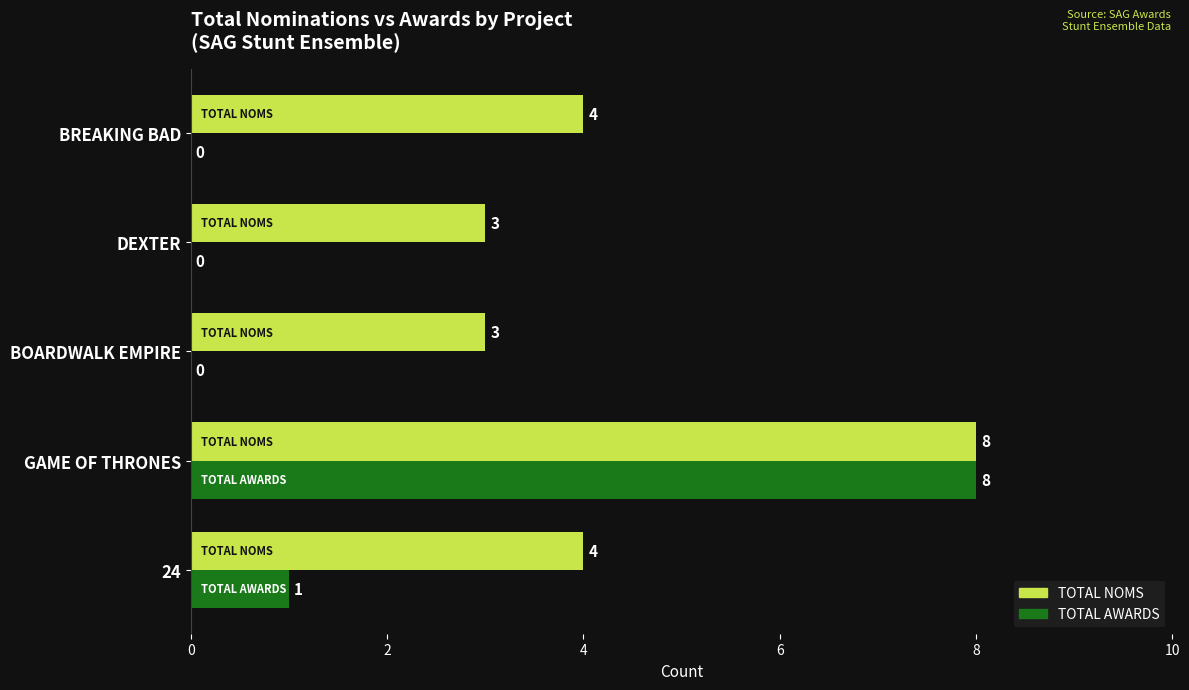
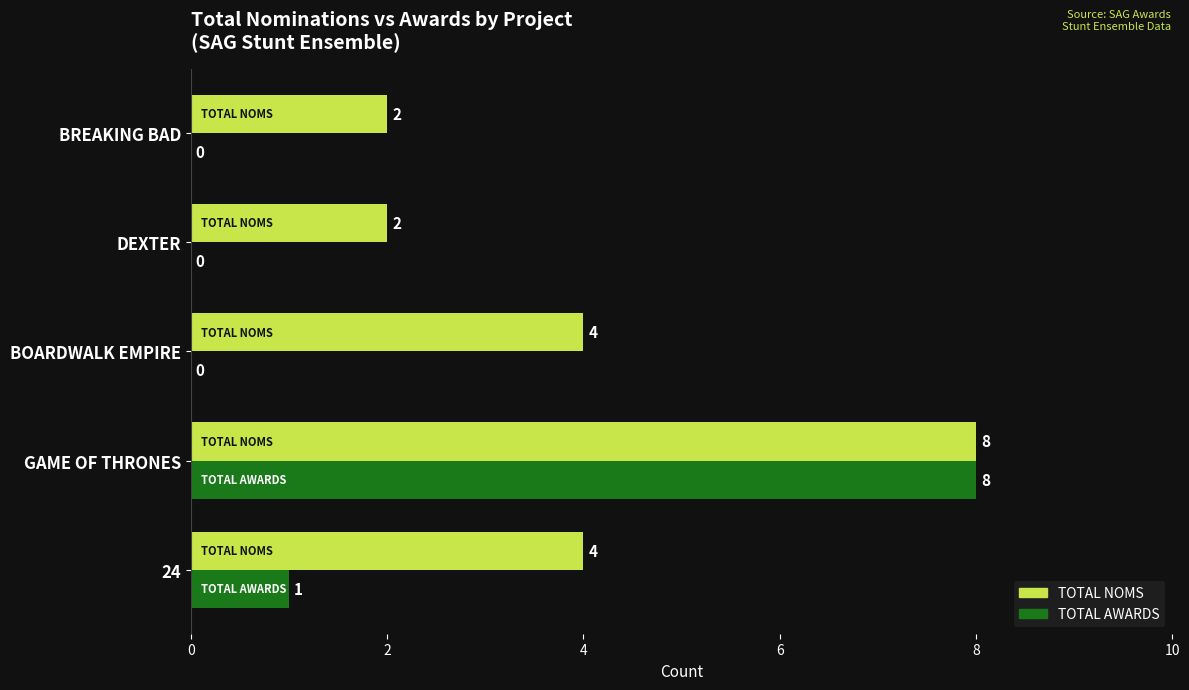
  {
    "TOTAL NOMS": {
-     "BREAKING BAD": 4,
-     "DEXTER": 3,
-     "BOARDWALK EMPIRE": 3,
+     "BREAKING BAD": 2,
+     "DEXTER": 2,
+     "BOARDWALK EMPIRE": 4,
      "GAME OF THRONES": 8,
      "24": 4
    },
    "TOTAL AWARDS": {
      "BREAKING BAD": 0,
      "DEXTER": 0,
      "BOARDWALK EMPIRE": 0,
      "GAME OF THRONES": 8,
      "24": 1
    }
  }
